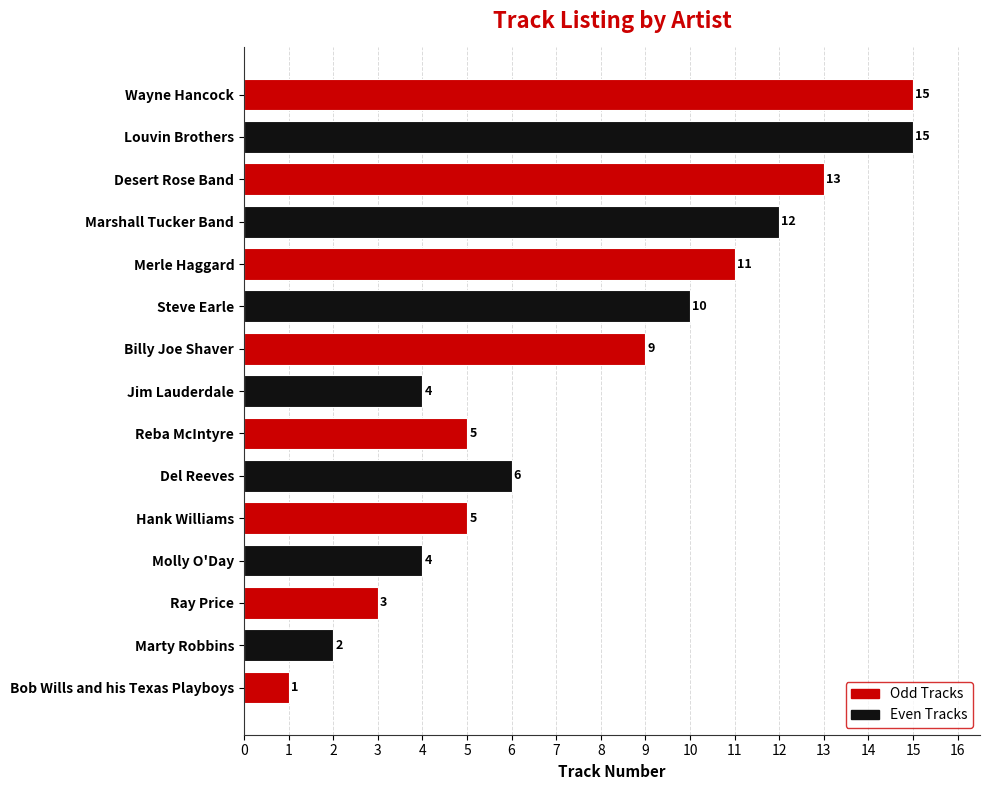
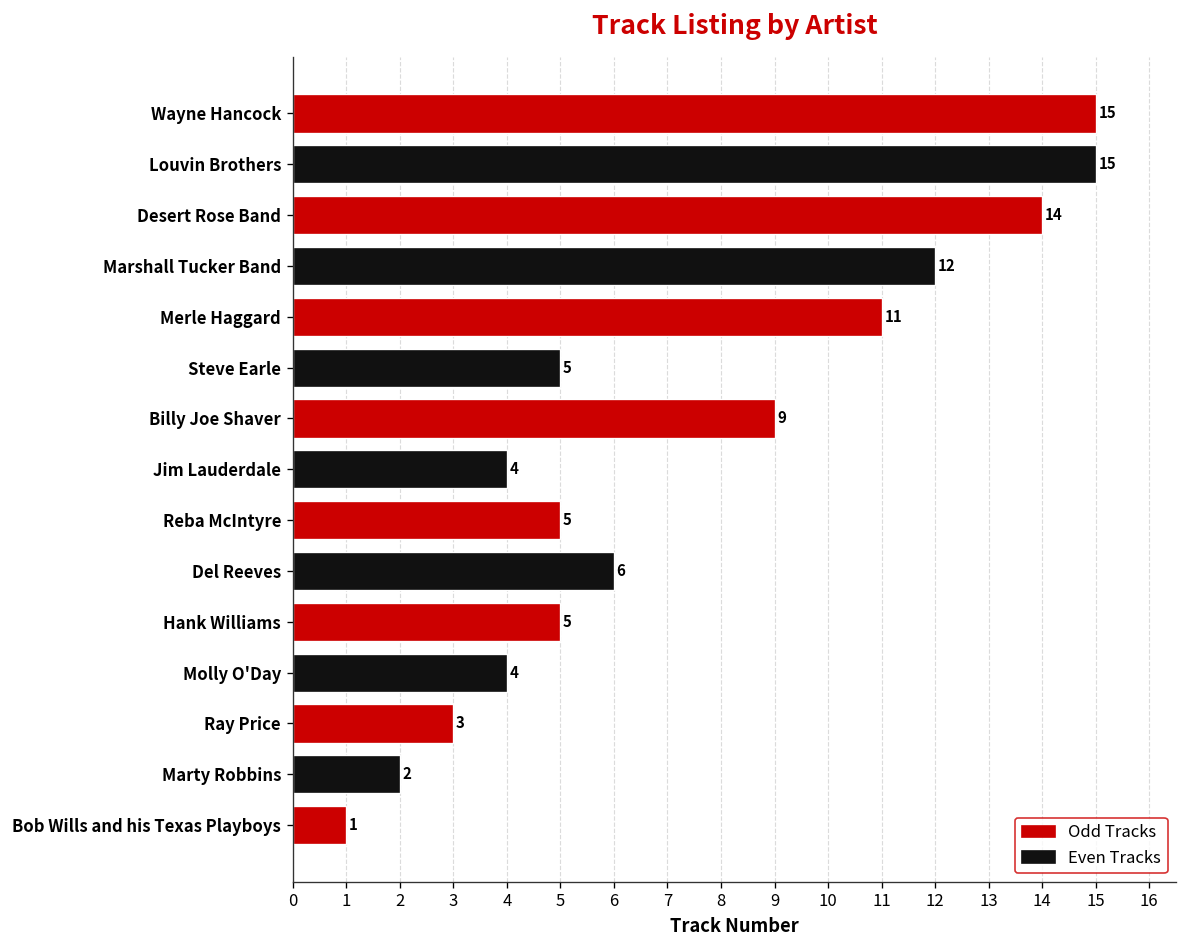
  {
    "Wayne Hancock": 15,
    "Louvin Brothers": 15,
-   "Desert Rose Band": 13,
+   "Desert Rose Band": 14,
    "Marshall Tucker Band": 12,
    "Merle Haggard": 11,
-   "Steve Earle": 10,
+   "Steve Earle": 5,
    "Billy Joe Shaver": 9,
    "Jim Lauderdale": 4,
    "Reba McIntyre": 5,
    "Del Reeves": 6,
    "Hank Williams": 5,
    "Molly O'Day": 4,
    "Ray Price": 3,
    "Marty Robbins": 2,
    "Bob Wills and his Texas Playboys": 1
  }
